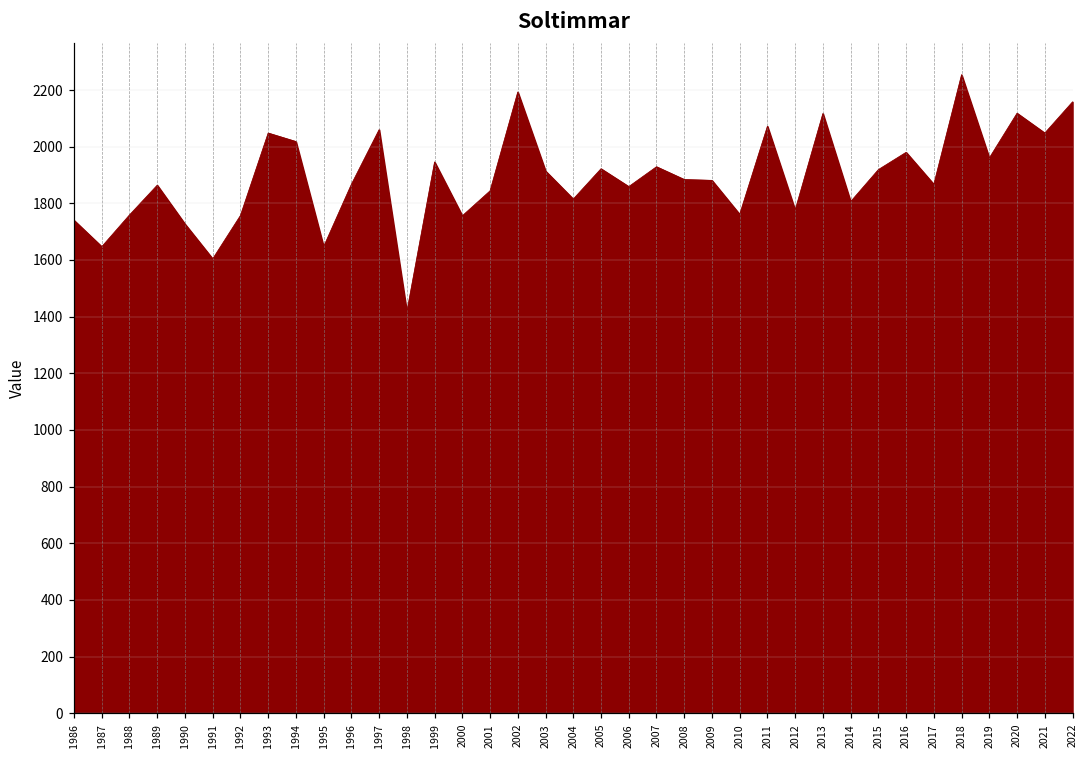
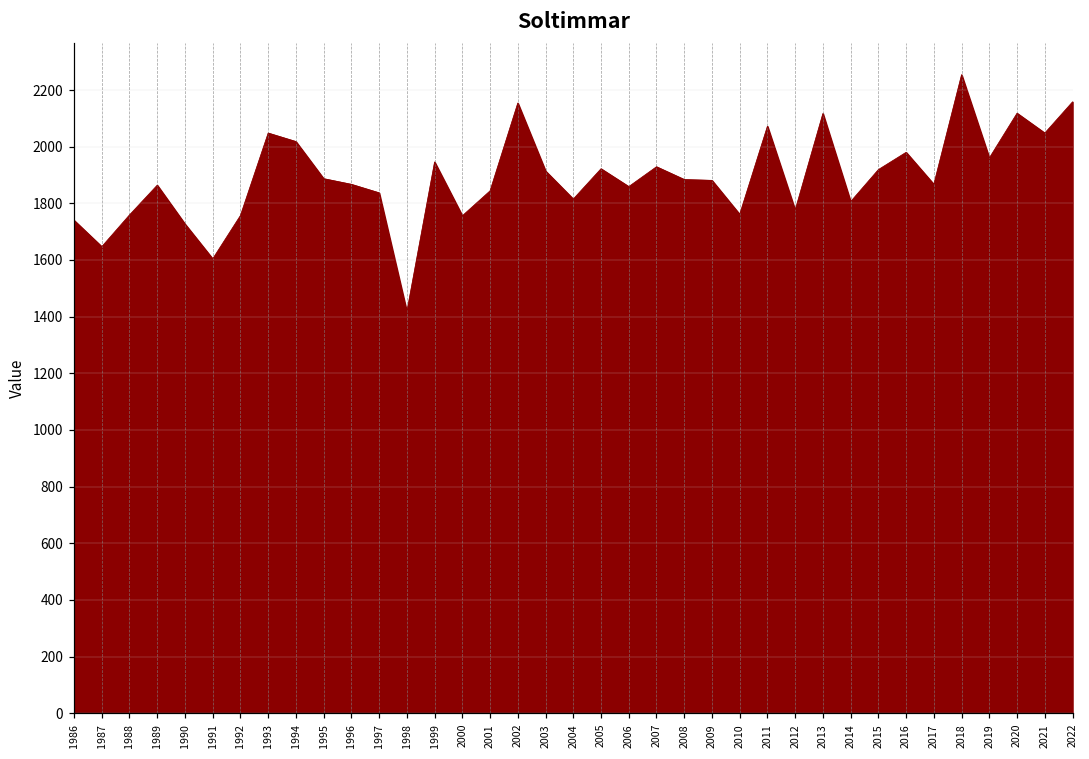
  {
    "1986": 1740,
    "1987": 1650,
    "1988": 1760,
    "1989": 1860,
    "1990": 1730,
    "1991": 1600,
    "1992": 1760,
    "1993": 2050,
    "1994": 2020,
-   "1995": 1650,
+   "1995": 1890,
    "1996": 1870,
-   "1997": 2060,
+   "1997": 1840,
    "1998": 1420,
    "1999": 1950,
    "2000": 1760,
    "2001": 1840,
-   "2002": 2190,
+   "2002": 2150,
    "2003": 1910,
    "2004": 1820,
    "2005": 1920,
    "2006": 1860,
    "2007": 1930,
    "2008": 1880,
    "2009": 1880,
    "2010": 1760,
    "2011": 2070,
    "2012": 1780,
    "2013": 2120,
    "2014": 1810,
    "2015": 1920,
    "2016": 1980,
    "2017": 1870,
    "2018": 2250,
    "2019": 1960,
    "2020": 2120,
    "2021": 2050,
    "2022": 2160
  }
